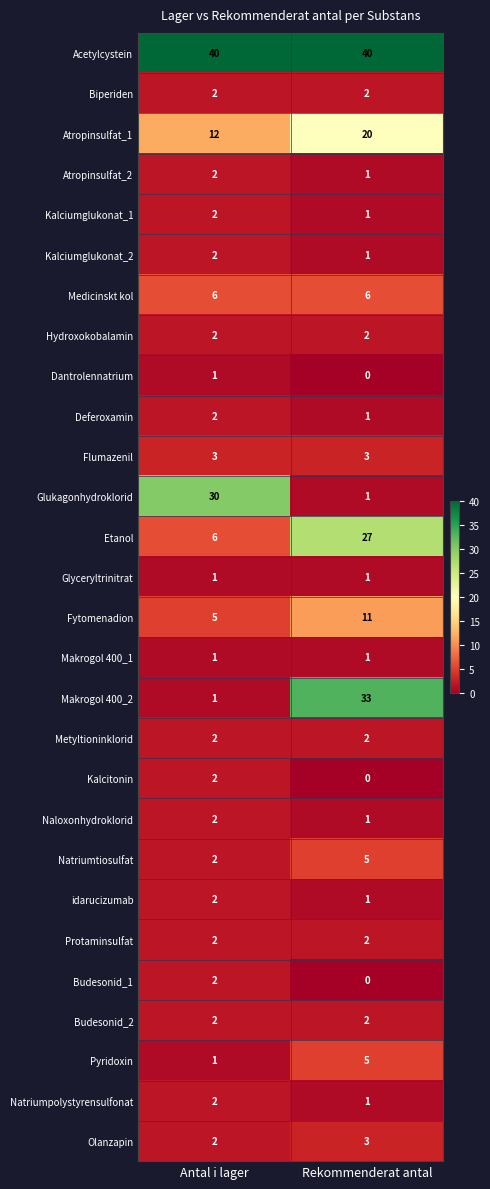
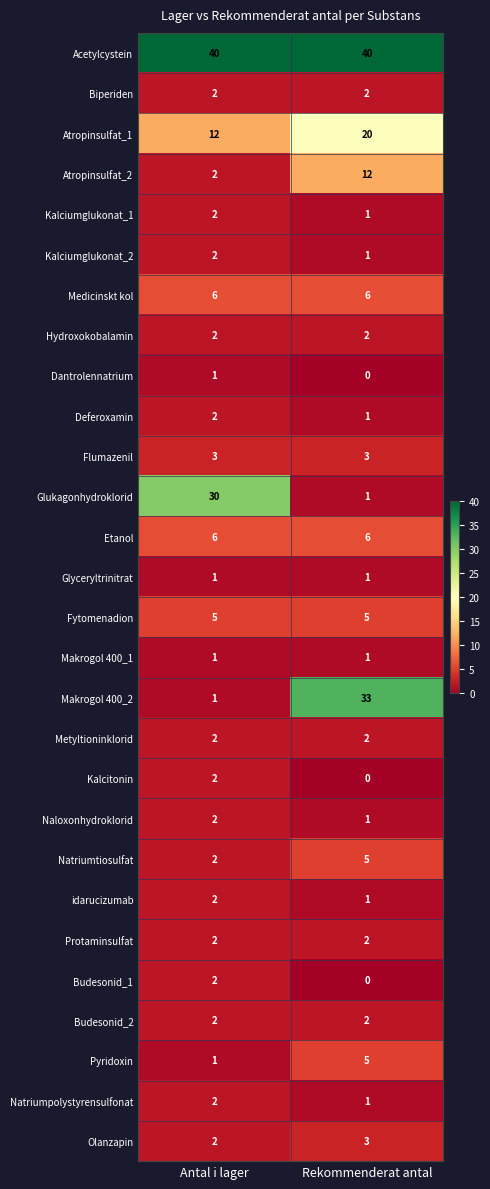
  {
    "Acetylcystein": {
      "Antal i lager": 40,
      "Rekommenderat antal": 40
    },
    "Biperiden": {
      "Antal i lager": 2,
      "Rekommenderat antal": 2
    },
    "Atropinsulfat_1": {
      "Antal i lager": 12,
      "Rekommenderat antal": 20
    },
    "Atropinsulfat_2": {
      "Antal i lager": 2,
-     "Rekommenderat antal": 1
+     "Rekommenderat antal": 12
    },
    "Kalciumglukonat_1": {
      "Antal i lager": 2,
      "Rekommenderat antal": 1
    },
    "Kalciumglukonat_2": {
      "Antal i lager": 2,
      "Rekommenderat antal": 1
    },
    "Medicinskt kol": {
      "Antal i lager": 6,
      "Rekommenderat antal": 6
    },
    "Hydroxokobalamin": {
      "Antal i lager": 2,
      "Rekommenderat antal": 2
    },
    "Dantrolennatrium": {
      "Antal i lager": 1,
      "Rekommenderat antal": 0
    },
    "Deferoxamin": {
      "Antal i lager": 2,
      "Rekommenderat antal": 1
    },
    "Flumazenil": {
      "Antal i lager": 3,
      "Rekommenderat antal": 3
    },
    "Glukagonhydroklorid": {
      "Antal i lager": 30,
      "Rekommenderat antal": 1
    },
    "Etanol": {
      "Antal i lager": 6,
-     "Rekommenderat antal": 27
+     "Rekommenderat antal": 6
    },
    "Glyceryltrinitrat": {
      "Antal i lager": 1,
      "Rekommenderat antal": 1
    },
    "Fytomenadion": {
      "Antal i lager": 5,
-     "Rekommenderat antal": 11
+     "Rekommenderat antal": 5
    },
    "Makrogol 400_1": {
      "Antal i lager": 1,
      "Rekommenderat antal": 1
    },
    "Makrogol 400_2": {
      "Antal i lager": 1,
      "Rekommenderat antal": 33
    },
    "Metyltioninklorid": {
      "Antal i lager": 2,
      "Rekommenderat antal": 2
    },
    "Kalcitonin": {
      "Antal i lager": 2,
      "Rekommenderat antal": 0
    },
    "Naloxonhydroklorid": {
      "Antal i lager": 2,
      "Rekommenderat antal": 1
    },
    "Natriumtiosulfat": {
      "Antal i lager": 2,
      "Rekommenderat antal": 5
    },
    "idarucizumab": {
      "Antal i lager": 2,
      "Rekommenderat antal": 1
    },
    "Protaminsulfat": {
      "Antal i lager": 2,
      "Rekommenderat antal": 2
    },
    "Budesonid_1": {
      "Antal i lager": 2,
      "Rekommenderat antal": 0
    },
    "Budesonid_2": {
      "Antal i lager": 2,
      "Rekommenderat antal": 2
    },
    "Pyridoxin": {
      "Antal i lager": 1,
      "Rekommenderat antal": 5
    },
    "Natriumpolystyrensulfonat": {
      "Antal i lager": 2,
      "Rekommenderat antal": 1
    },
    "Olanzapin": {
      "Antal i lager": 2,
      "Rekommenderat antal": 3
    }
  }
